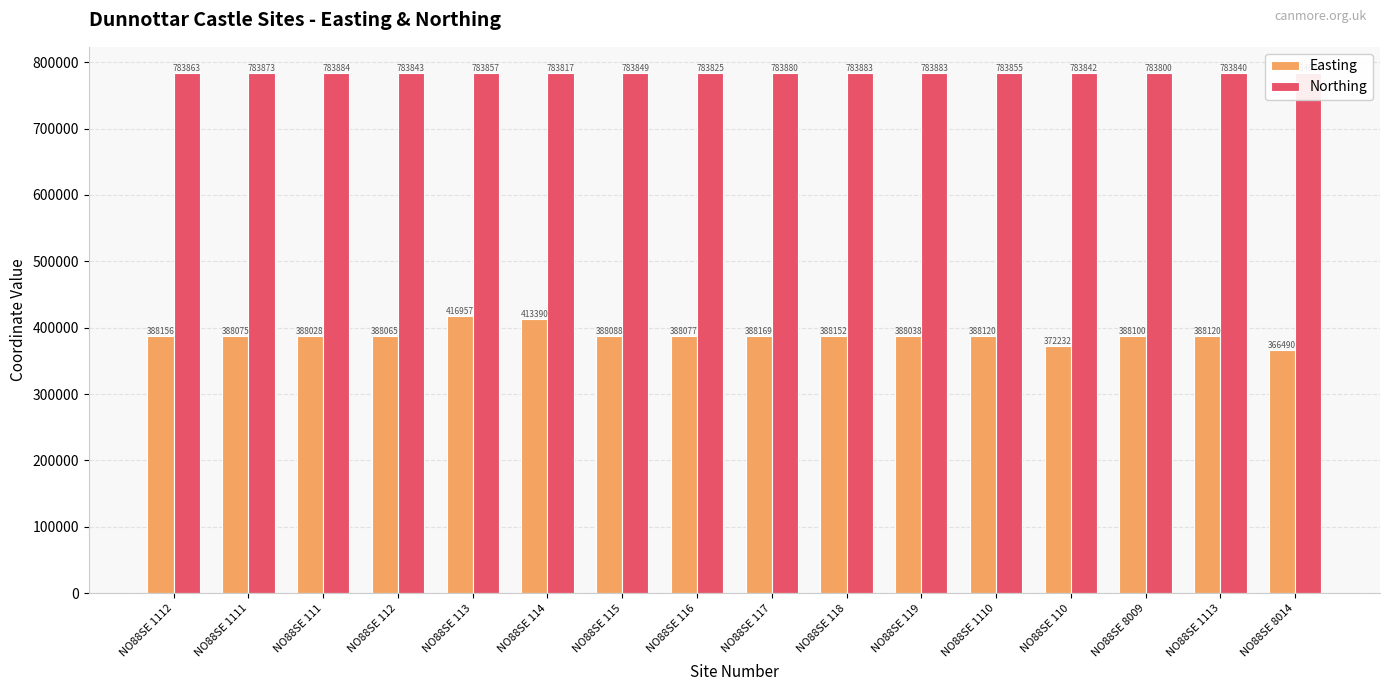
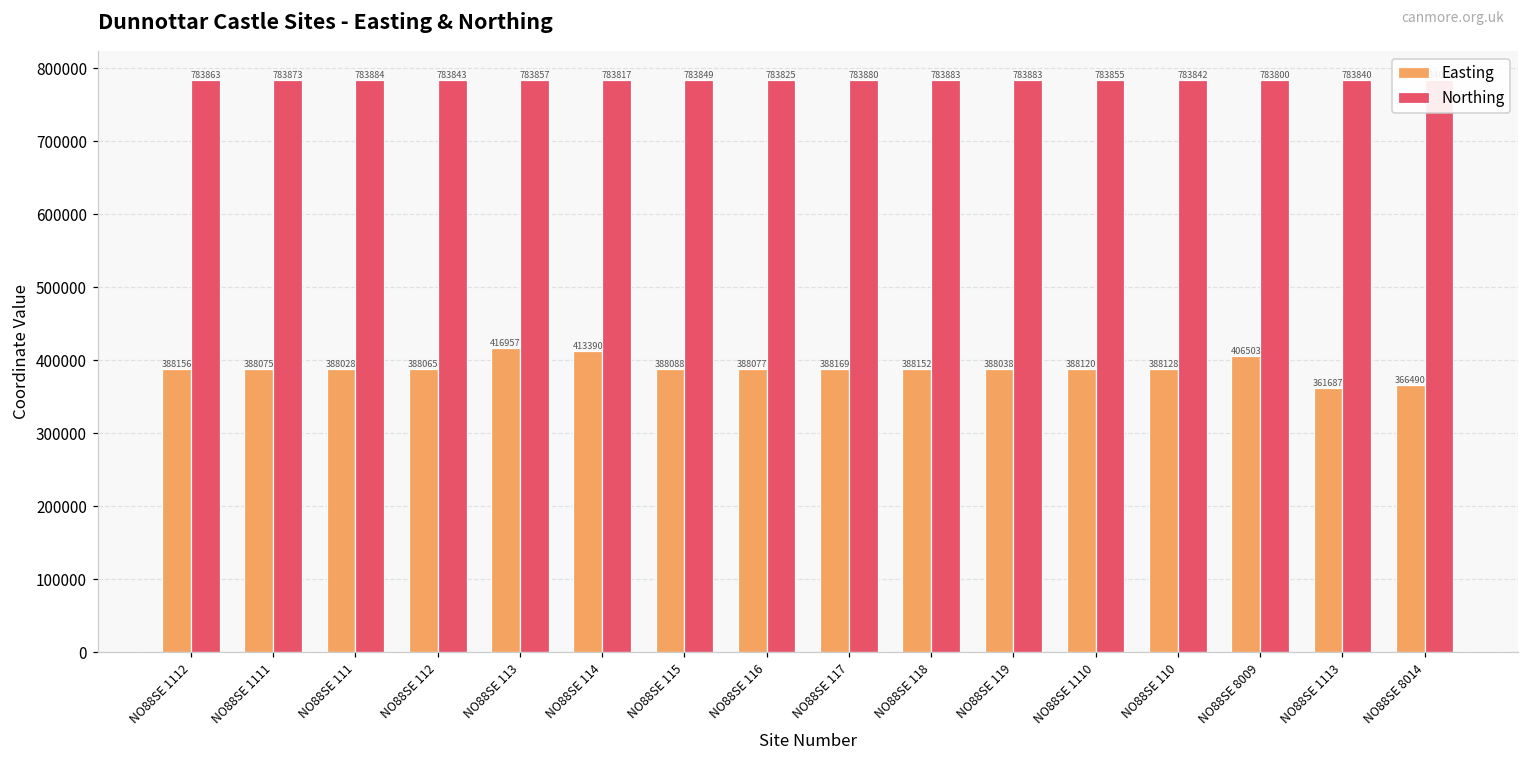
  {
    "Easting": {
      "NO88SE 1112": 388156,
      "NO88SE 1111": 388075,
      "NO88SE 111": 388028,
      "NO88SE 112": 388065,
      "NO88SE 113": 416957,
      "NO88SE 114": 413390,
      "NO88SE 115": 388088,
      "NO88SE 116": 388077,
      "NO88SE 117": 388169,
      "NO88SE 118": 388152,
      "NO88SE 119": 388038,
      "NO88SE 1110": 388120,
-     "NO88SE 110": 372232,
-     "NO88SE 8009": 388100,
-     "NO88SE 1113": 388120,
+     "NO88SE 110": 388128,
+     "NO88SE 8009": 406503,
+     "NO88SE 1113": 361687,
      "NO88SE 8014": 366490
    },
    "Northing": {
      "NO88SE 1112": 783863,
      "NO88SE 1111": 783873,
      "NO88SE 111": 783884,
      "NO88SE 112": 783843,
      "NO88SE 113": 783857,
      "NO88SE 114": 783817,
      "NO88SE 115": 783849,
      "NO88SE 116": 783825,
      "NO88SE 117": 783880,
      "NO88SE 118": 783883,
      "NO88SE 119": 783883,
      "NO88SE 1110": 783855,
      "NO88SE 110": 783842,
      "NO88SE 8009": 783800,
      "NO88SE 1113": 783840
    }
  }
